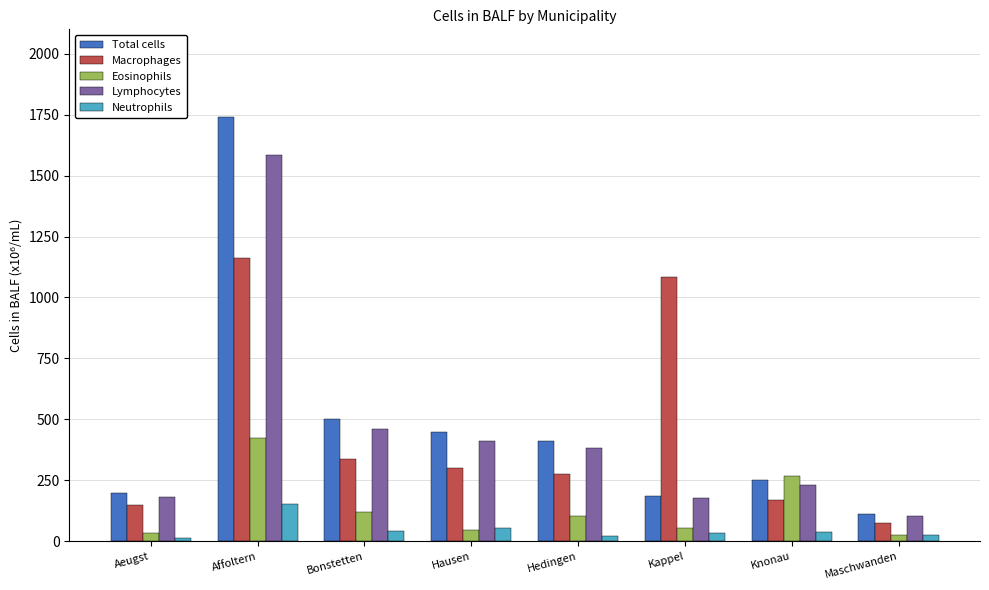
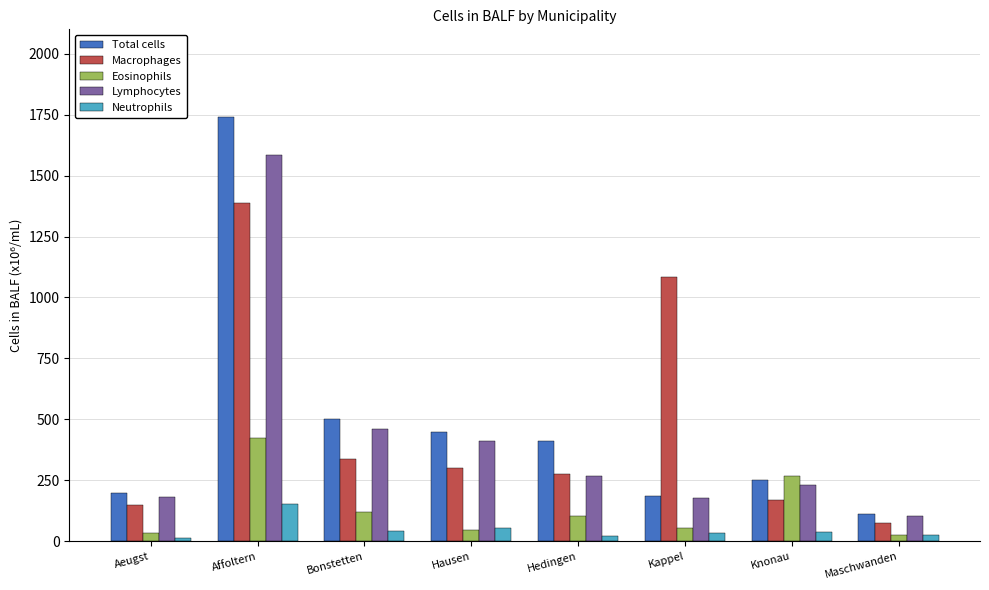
  {
    "Macrophages": {
      "Aeugst": 150,
-     "Affoltern": 1160,
+     "Affoltern": 1390,
      "Bonstetten": 340,
      "Hausen": 300,
      "Hedingen": 280,
      "Kappel": 1080,
      "Knonau": 170,
      "Maschwanden": 80
    },
    "Eosinophils": {
      "Aeugst": 30,
      "Affoltern": 430,
      "Bonstetten": 120,
      "Hausen": 50,
      "Hedingen": 110,
      "Kappel": 50,
      "Knonau": 270,
      "Maschwanden": 30
    },
    "Lymphocytes": {
      "Aeugst": 180,
      "Affoltern": 1590,
      "Bonstetten": 460,
      "Hausen": 410,
-     "Hedingen": 380,
+     "Hedingen": 270,
      "Kappel": 180,
      "Knonau": 230,
      "Maschwanden": 100
    }
  }
